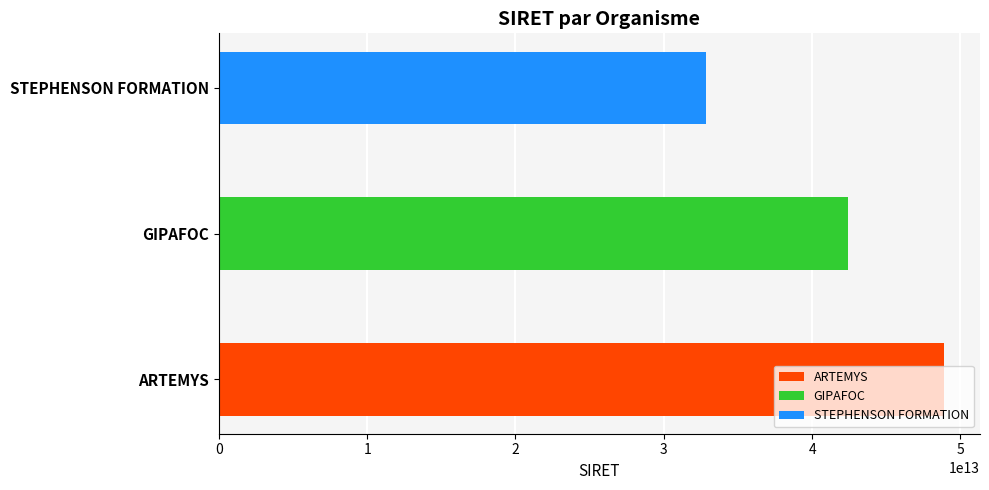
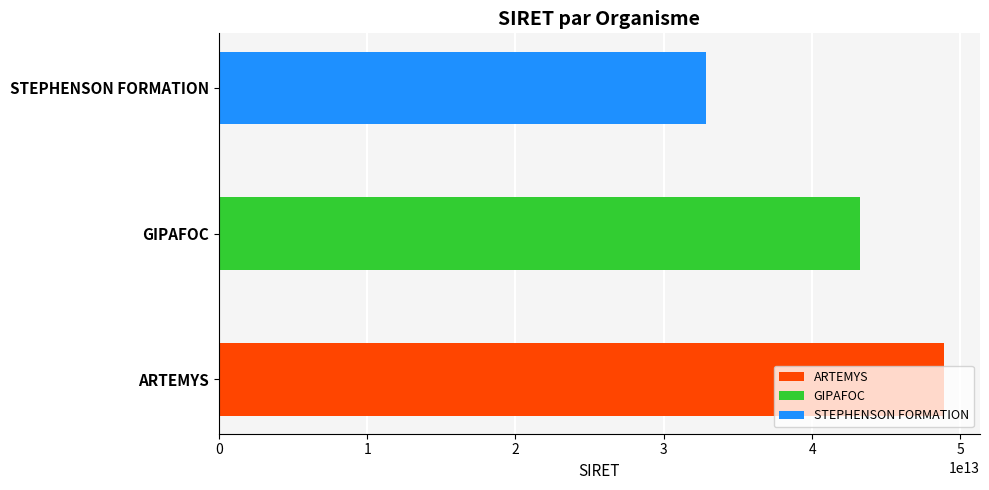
  {
    "STEPHENSON FORMATION": 32900000000000,
-   "GIPAFOC": 42400000000000
+   "GIPAFOC": 43200000000000
  }
